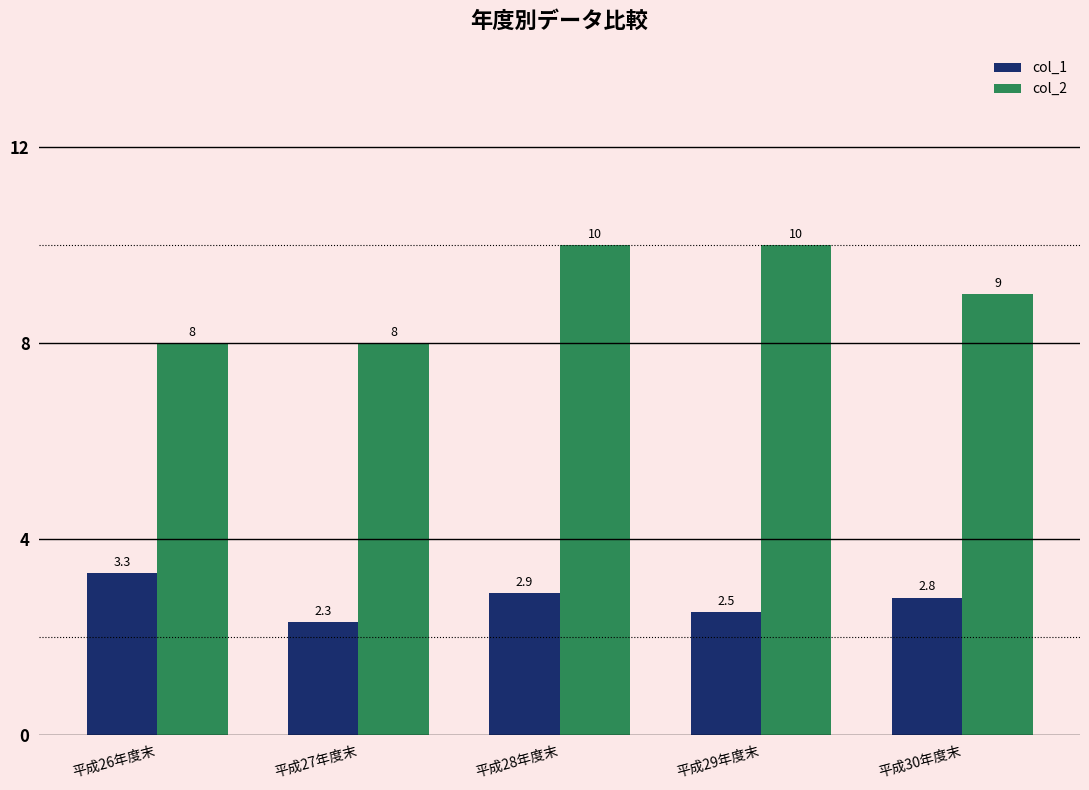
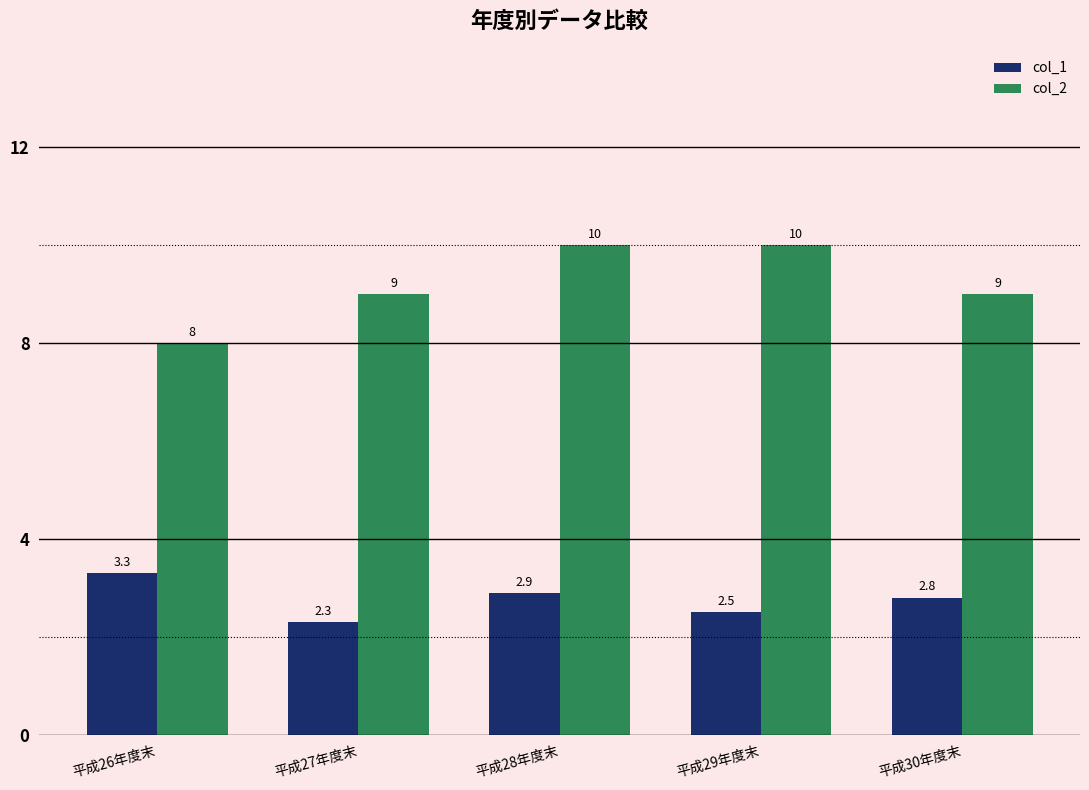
  {
    "col_1": {
      "平成26年度末": 3.3,
      "平成27年度末": 2.3,
      "平成28年度末": 2.9,
      "平成29年度末": 2.5,
      "平成30年度末": 2.8
    },
    "col_2": {
      "平成26年度末": 8,
-     "平成27年度末": 8,
+     "平成27年度末": 9,
      "平成28年度末": 10,
      "平成29年度末": 10,
      "平成30年度末": 9
    }
  }
